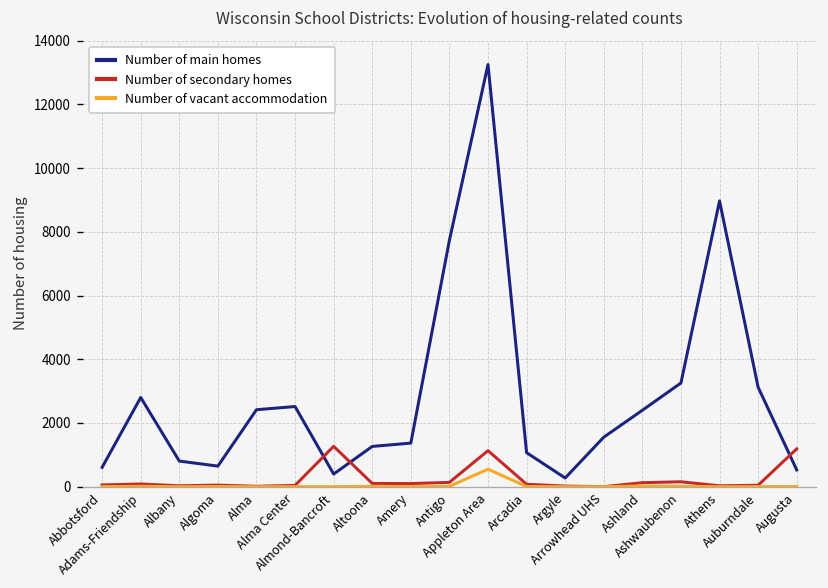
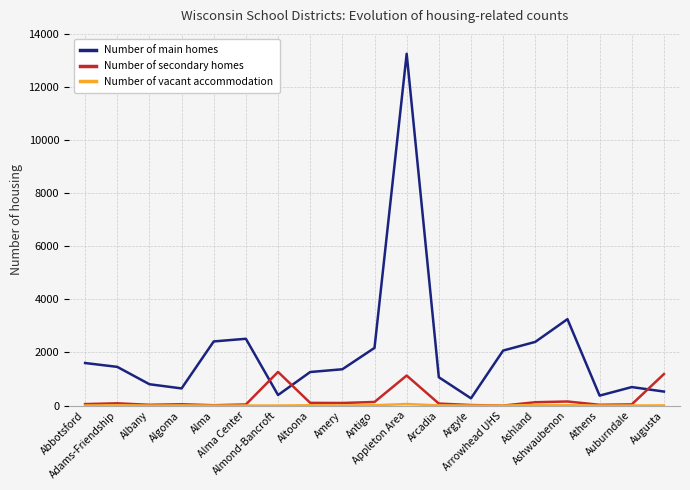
  {
    "Number of main homes": {
-     "Abbotsford": 600,
-     "Adams-Friendship": 2800,
+     "Abbotsford": 1600,
+     "Adams-Friendship": 1500,
      "Albany": 800,
      "Algoma": 600,
      "Alma": 2400,
      "Alma Center": 2500,
      "Almond-Bancroft": 400,
      "Altoona": 1300,
      "Amery": 1400,
-     "Antigo": 7700,
+     "Antigo": 2200,
      "Appleton Area": 13300,
      "Arcadia": 1100,
      "Argyle": 300,
-     "Arrowhead UHS": 1600,
+     "Arrowhead UHS": 2100,
      "Ashland": 2400,
      "Ashwaubenon": 3300,
-     "Athens": 9000,
-     "Auburndale": 3100,
+     "Athens": 400,
+     "Auburndale": 700,
      "Augusta": 500
    },
    "Number of secondary homes": {
      "Almond-Bancroft": 1300,
      "Antigo": 100,
      "Appleton Area": 1100,
      "Ashland": 100,
      "Ashwaubenon": 200,
      "Augusta": 1200
    },
    "Number of vacant accommodation": {
      "Almond-Bancroft": 0,
      "Antigo": 0,
-     "Appleton Area": 500,
+     "Appleton Area": 100,
      "Ashland": 0,
      "Ashwaubenon": 0,
      "Augusta": 0
    }
  }
